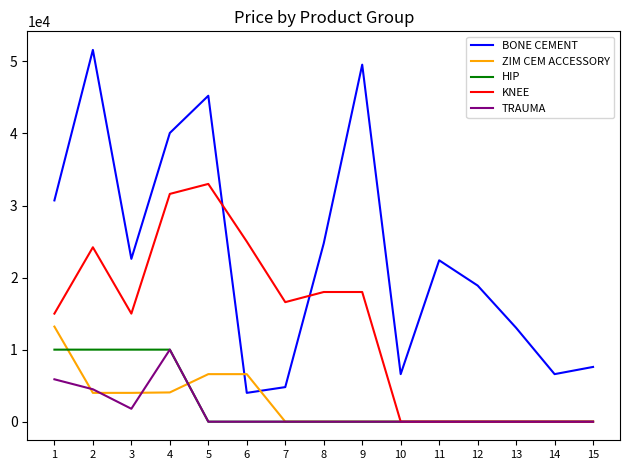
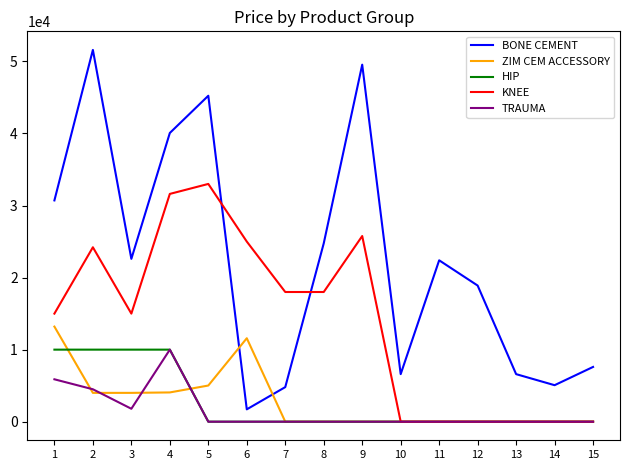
  {
    "BONE CEMENT": {
      "1": 31000,
      "2": 52000,
      "3": 23000,
      "4": 40000,
      "5": 45000,
-     "6": 4000,
+     "6": 2000,
      "7": 5000,
      "8": 25000,
      "9": 50000,
      "10": 7000,
      "11": 22000,
      "12": 19000,
-     "13": 13000,
-     "14": 7000,
+     "13": 7000,
+     "14": 5000,
      "15": 8000
    },
    "ZIM CEM ACCESSORY": {
      "1": 13000,
      "2": 4000,
      "3": 4000,
      "4": 4000,
-     "5": 7000,
-     "6": 7000
+     "5": 5000,
+     "6": 12000
    },
    "HIP": {
      "1": 10000,
      "2": 10000,
      "3": 10000
    },
    "KNEE": {
      "1": 15000,
      "2": 24000,
      "3": 15000,
      "4": 32000,
      "5": 33000,
      "6": 25000,
-     "7": 17000,
+     "7": 18000,
      "8": 18000,
-     "9": 18000
+     "9": 26000
    },
    "TRAUMA": {
      "1": 6000,
      "2": 5000,
      "3": 2000
    }
  }
